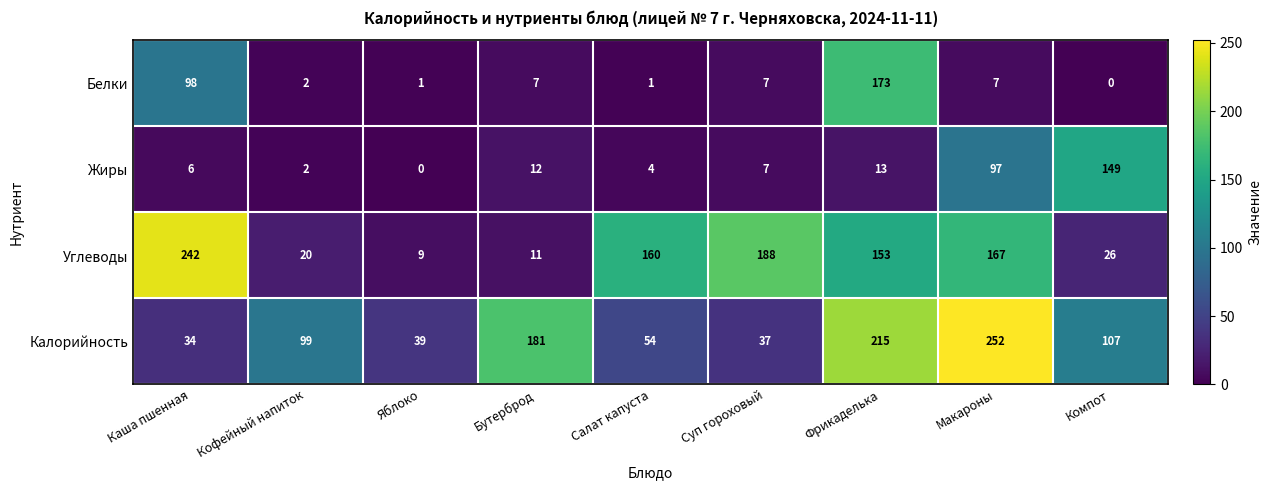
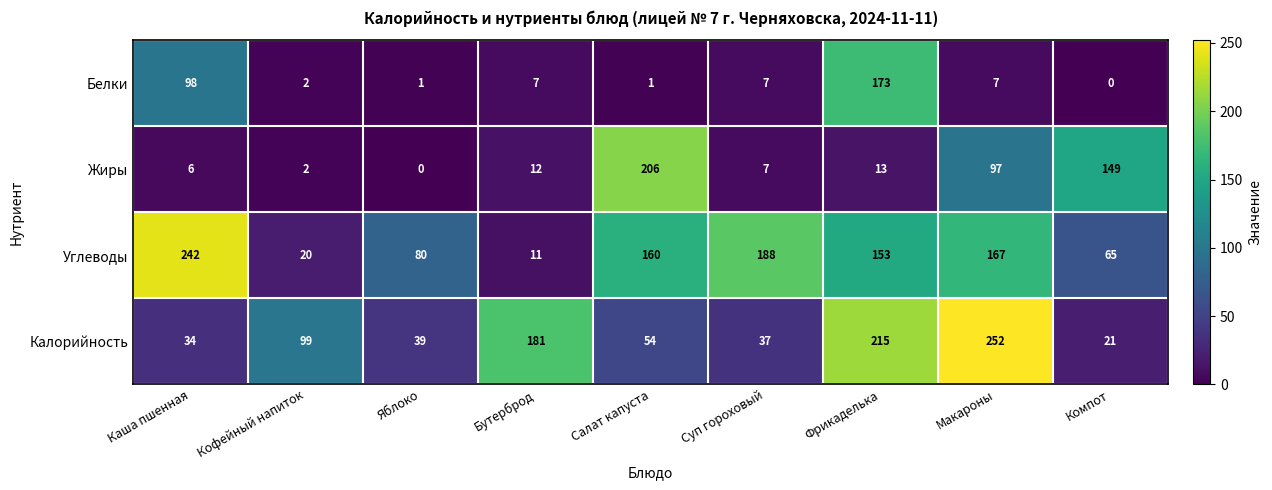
  {
    "Белки": {
      "Каша пшенная": 98,
      "Кофейный напиток": 2,
      "Яблоко": 1,
      "Бутерброд": 7,
      "Салат капуста": 1,
      "Суп гороховый": 7,
      "Фрикаделька": 173,
      "Макароны": 7,
      "Компот": 0
    },
    "Жиры": {
      "Каша пшенная": 6,
      "Кофейный напиток": 2,
      "Яблоко": 0,
      "Бутерброд": 12,
-     "Салат капуста": 4,
+     "Салат капуста": 206,
      "Суп гороховый": 7,
      "Фрикаделька": 13,
      "Макароны": 97,
      "Компот": 149
    },
    "Углеводы": {
      "Каша пшенная": 242,
      "Кофейный напиток": 20,
-     "Яблоко": 9,
+     "Яблоко": 80,
      "Бутерброд": 11,
      "Салат капуста": 160,
      "Суп гороховый": 188,
      "Фрикаделька": 153,
      "Макароны": 167,
-     "Компот": 26
+     "Компот": 65
    },
    "Калорийность": {
      "Каша пшенная": 34,
      "Кофейный напиток": 99,
      "Яблоко": 39,
      "Бутерброд": 181,
      "Салат капуста": 54,
      "Суп гороховый": 37,
      "Фрикаделька": 215,
      "Макароны": 252,
-     "Компот": 107
+     "Компот": 21
    }
  }
